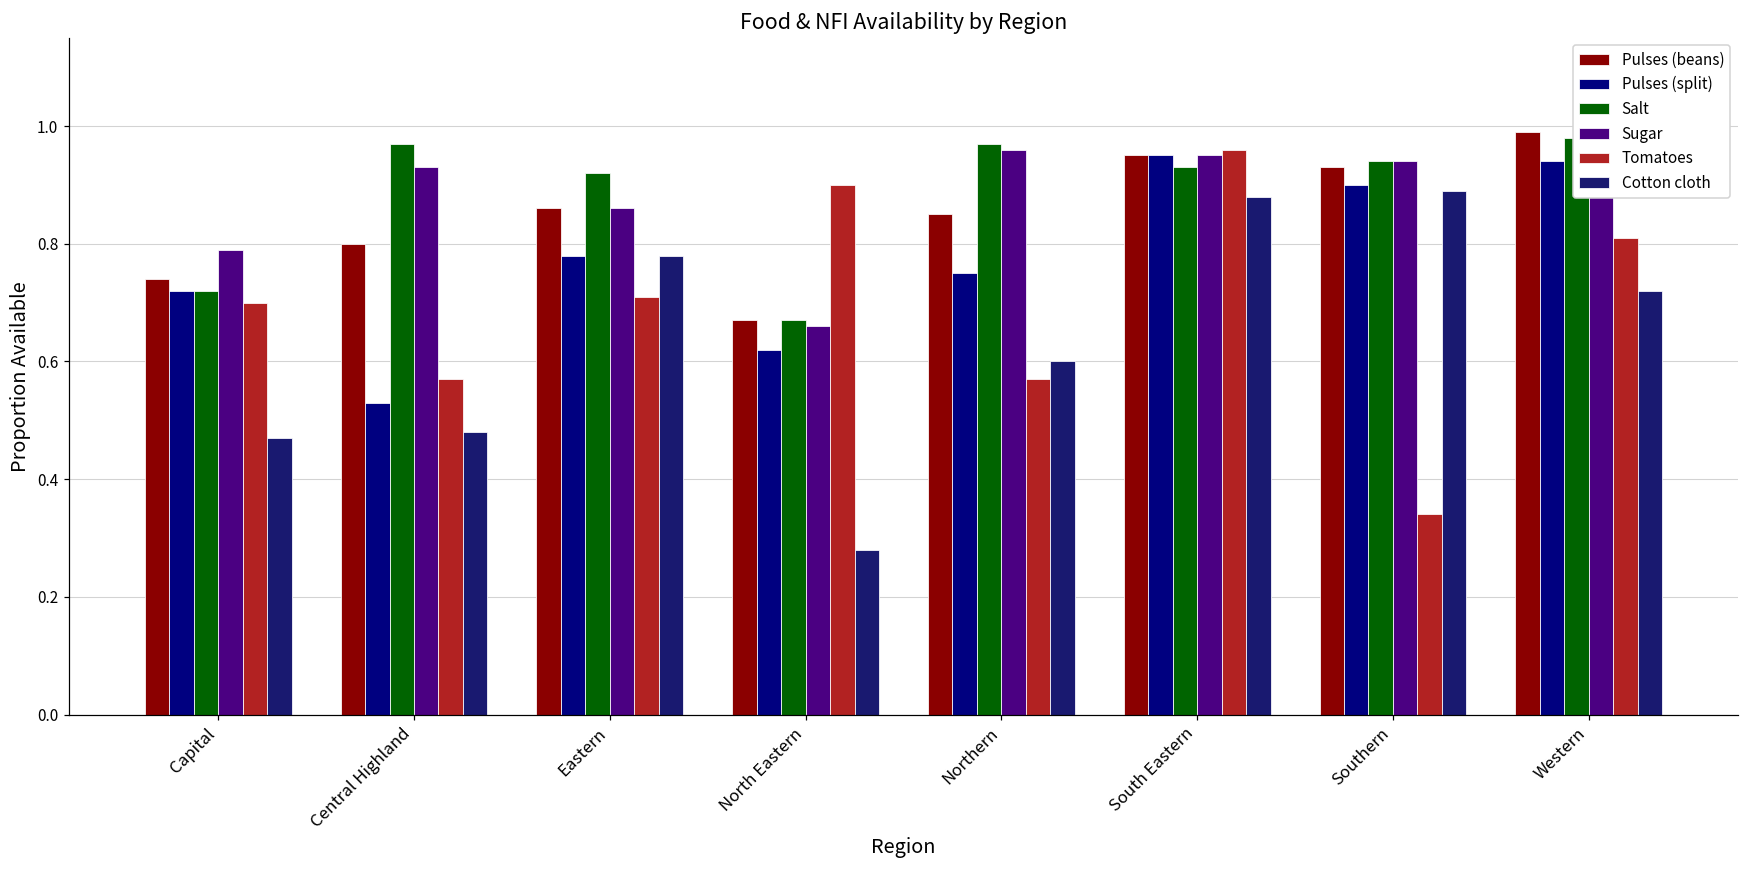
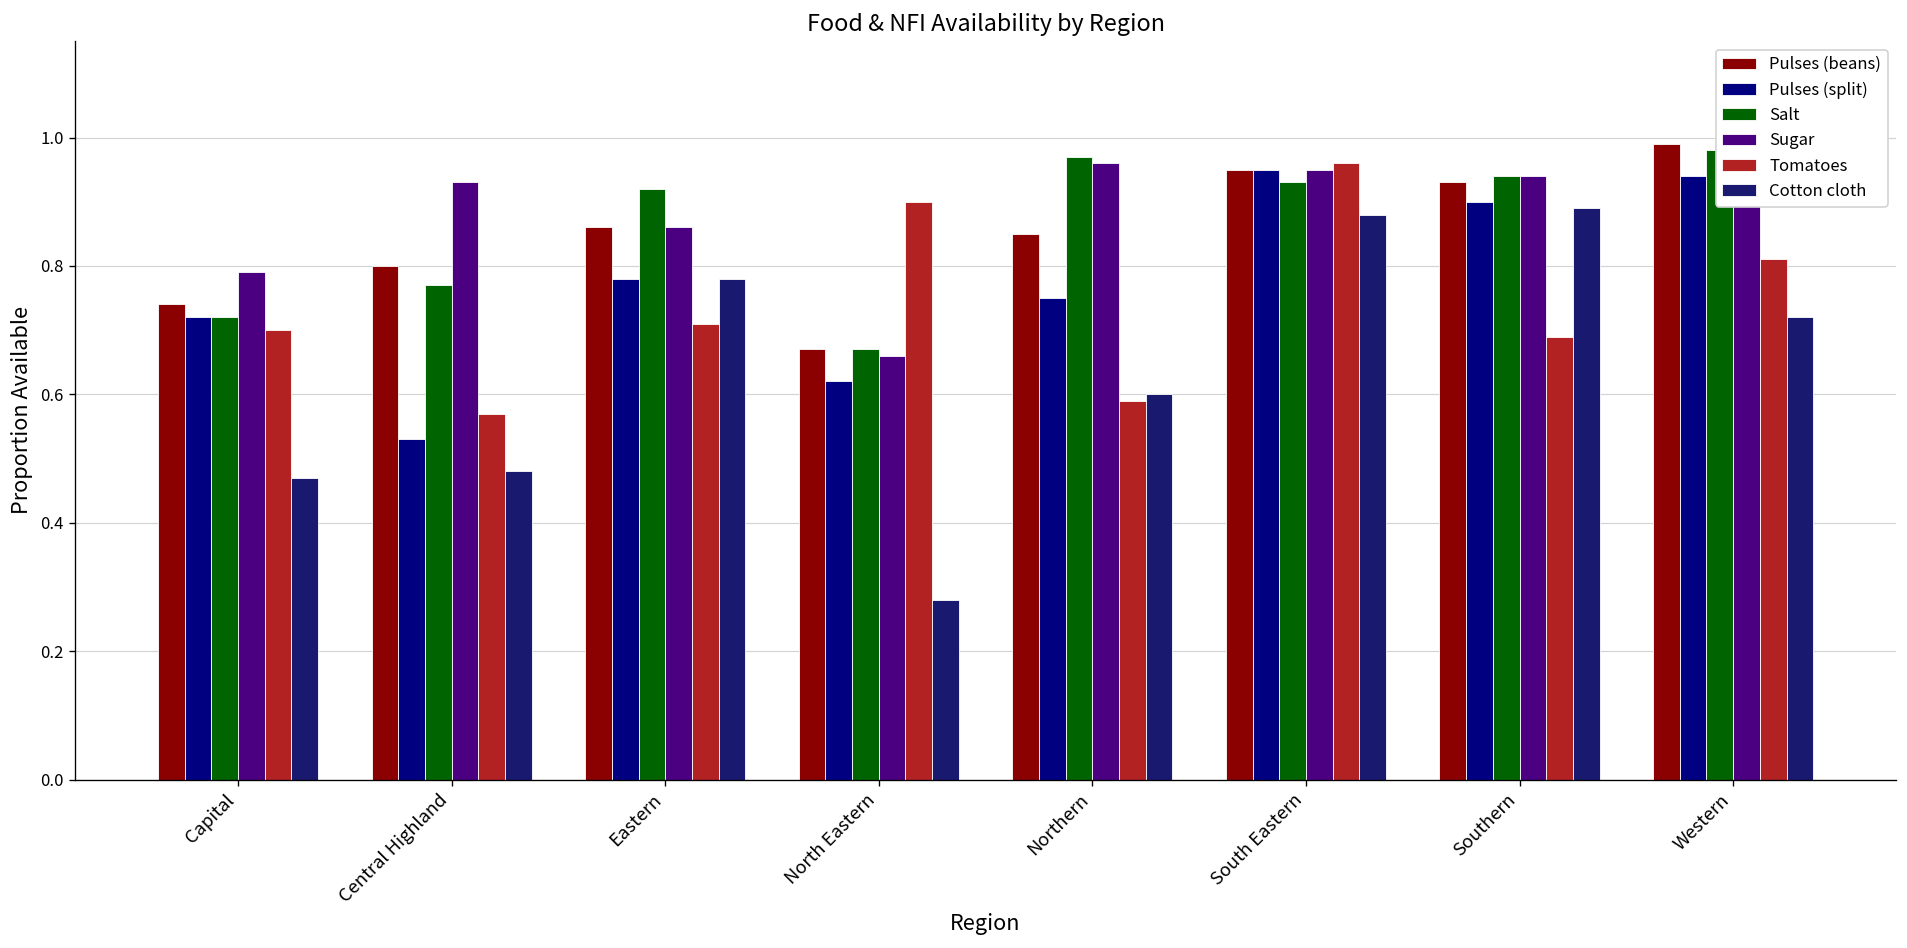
  {
    "Pulses (beans)": {
      "Capital": 0.74,
      "Central Highland": 0.80,
      "Eastern": 0.86,
      "North Eastern": 0.67,
      "Northern": 0.85,
      "South Eastern": 0.95,
      "Southern": 0.93,
      "Western": 0.99
    },
    "Salt": {
      "Capital": 0.72,
-     "Central Highland": 0.97,
+     "Central Highland": 0.77,
      "Eastern": 0.92,
      "North Eastern": 0.67,
      "Northern": 0.97,
      "South Eastern": 0.93,
      "Southern": 0.94
    },
    "Tomatoes": {
      "Capital": 0.70,
      "Central Highland": 0.57,
      "Eastern": 0.71,
      "North Eastern": 0.90,
-     "Northern": 0.57,
+     "Northern": 0.59,
      "South Eastern": 0.96,
-     "Southern": 0.34,
+     "Southern": 0.69,
      "Western": 0.81
    }
  }
